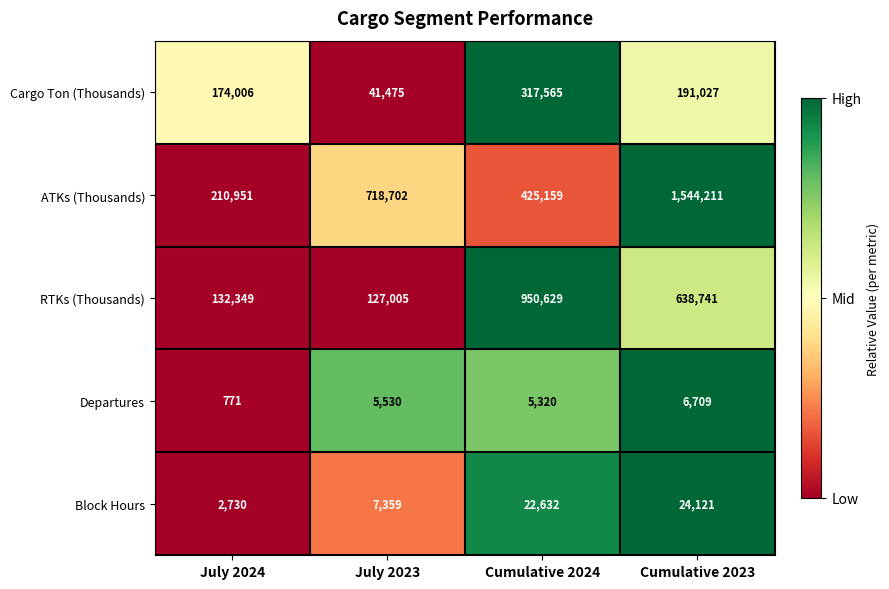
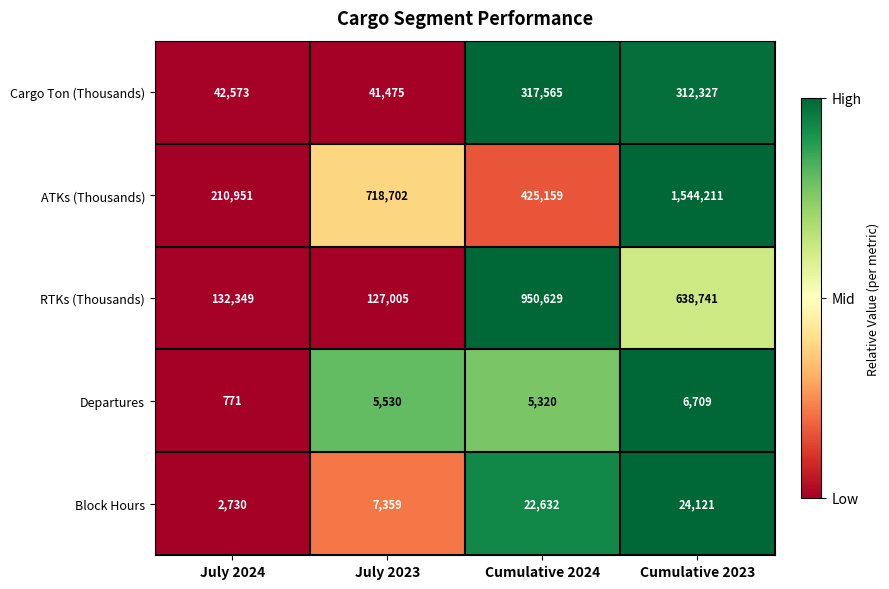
  {
    "Cargo Ton (Thousands)": {
-     "July 2024": "174,006",
+     "July 2024": "42,573",
      "July 2023": "41,475",
      "Cumulative 2024": "317,565",
-     "Cumulative 2023": "191,027"
+     "Cumulative 2023": "312,327"
    },
    "ATKs (Thousands)": {
      "July 2024": "210,951",
      "July 2023": "718,702",
      "Cumulative 2024": "425,159",
      "Cumulative 2023": "1,544,211"
    },
    "RTKs (Thousands)": {
      "July 2024": "132,349",
      "July 2023": "127,005",
      "Cumulative 2024": "950,629",
      "Cumulative 2023": "638,741"
    },
    "Departures": {
      "July 2024": "771",
      "July 2023": "5,530",
      "Cumulative 2024": "5,320",
      "Cumulative 2023": "6,709"
    },
    "Block Hours": {
      "July 2024": "2,730",
      "July 2023": "7,359",
      "Cumulative 2024": "22,632",
      "Cumulative 2023": "24,121"
    }
  }
